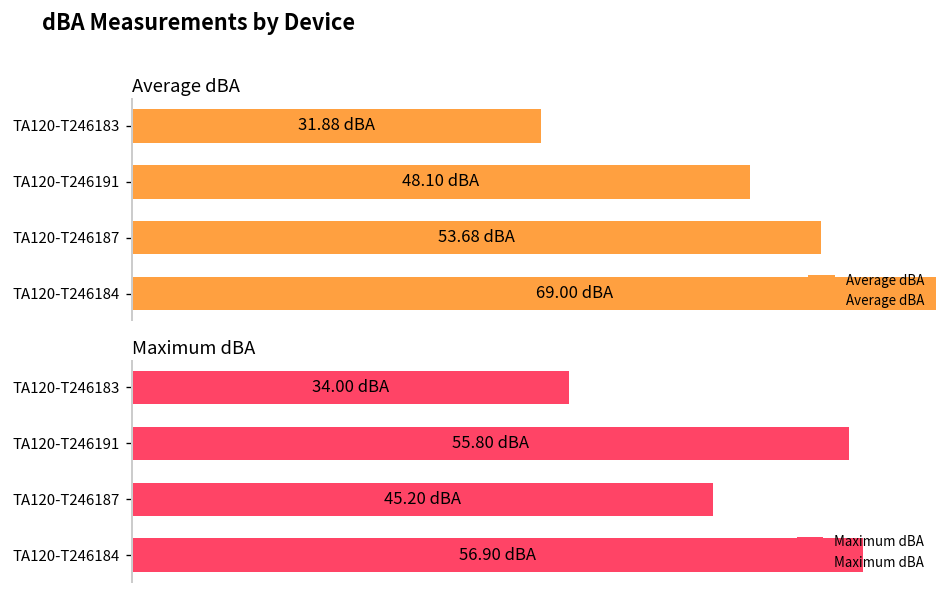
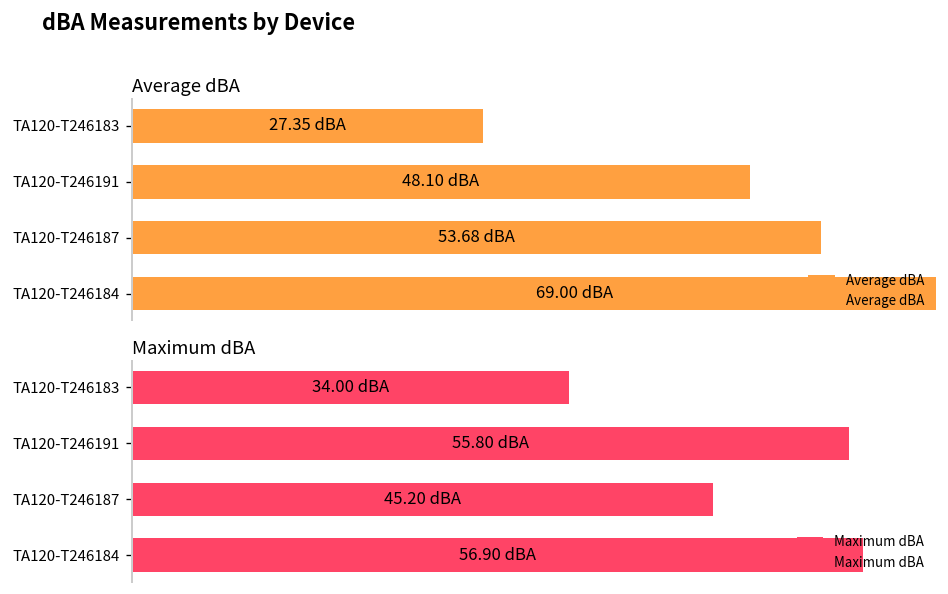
  {
    "Average dBA": {
      "Average dBA": {
-       "TA120-T246183": 31.88
+       "TA120-T246183": 27.35
      }
    }
  }
